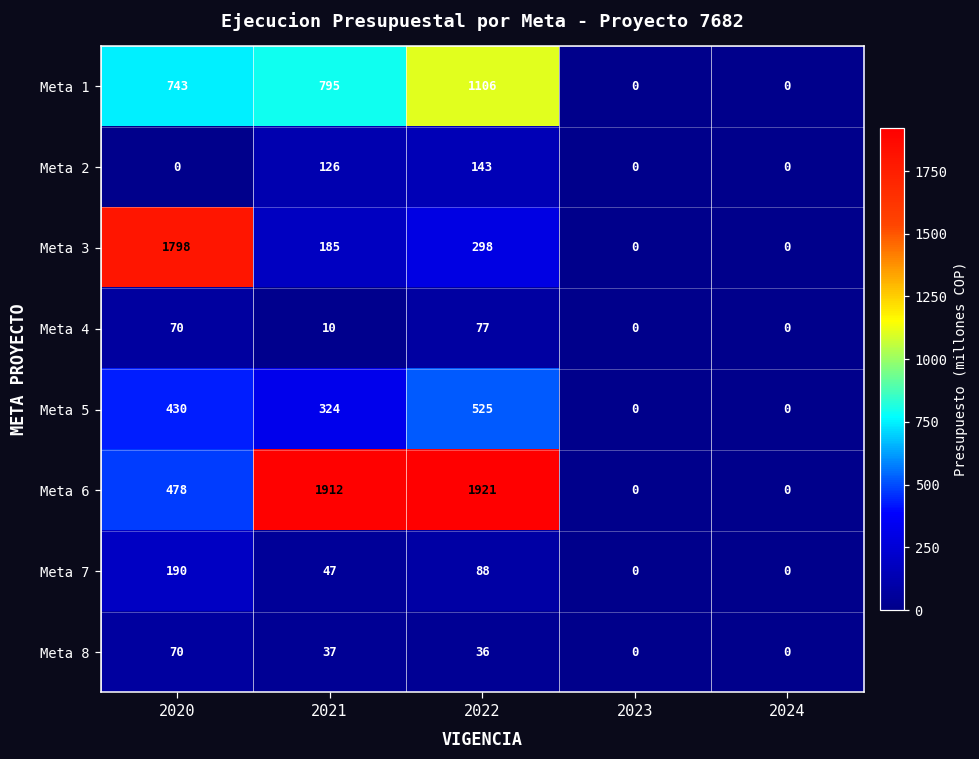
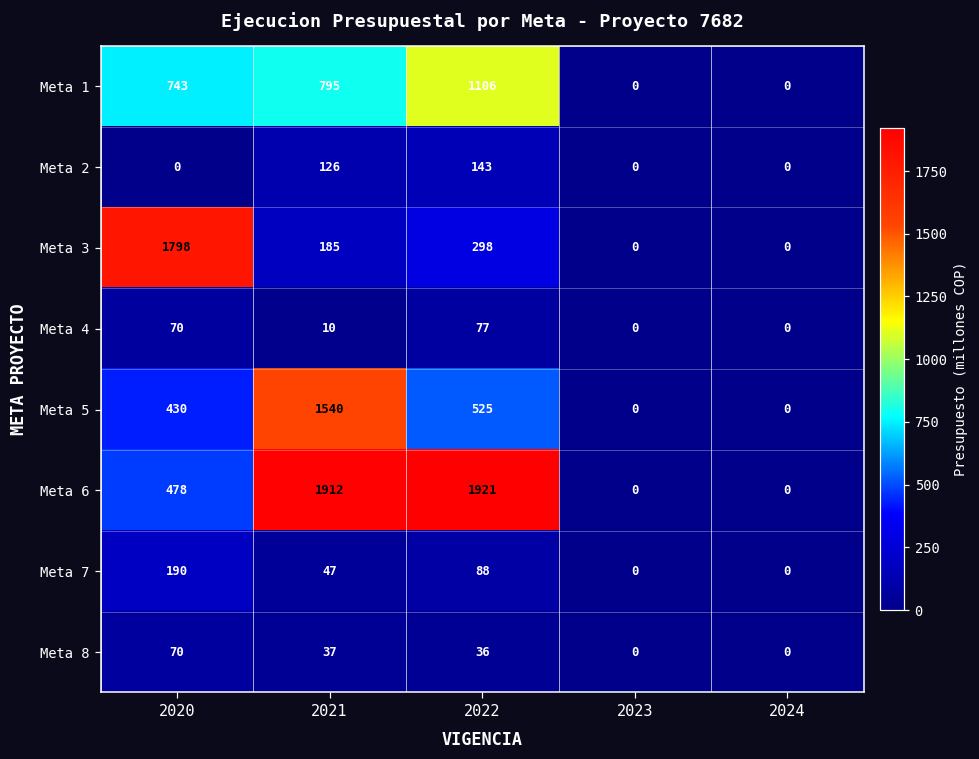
  {
    "Meta 1": {
      "2020": 743,
      "2021": 795,
      "2022": 1106,
      "2023": 0,
      "2024": 0
    },
    "Meta 2": {
      "2020": 0,
      "2021": 126,
      "2022": 143,
      "2023": 0,
      "2024": 0
    },
    "Meta 3": {
      "2020": 1798,
      "2021": 185,
      "2022": 298,
      "2023": 0,
      "2024": 0
    },
    "Meta 4": {
      "2020": 70,
      "2021": 10,
      "2022": 77,
      "2023": 0,
      "2024": 0
    },
    "Meta 5": {
      "2020": 430,
-     "2021": 324,
+     "2021": 1540,
      "2022": 525,
      "2023": 0,
      "2024": 0
    },
    "Meta 6": {
      "2020": 478,
      "2021": 1912,
      "2022": 1921,
      "2023": 0,
      "2024": 0
    },
    "Meta 7": {
      "2020": 190,
      "2021": 47,
      "2022": 88,
      "2023": 0,
      "2024": 0
    },
    "Meta 8": {
      "2020": 70,
      "2021": 37,
      "2022": 36,
      "2023": 0,
      "2024": 0
    }
  }
